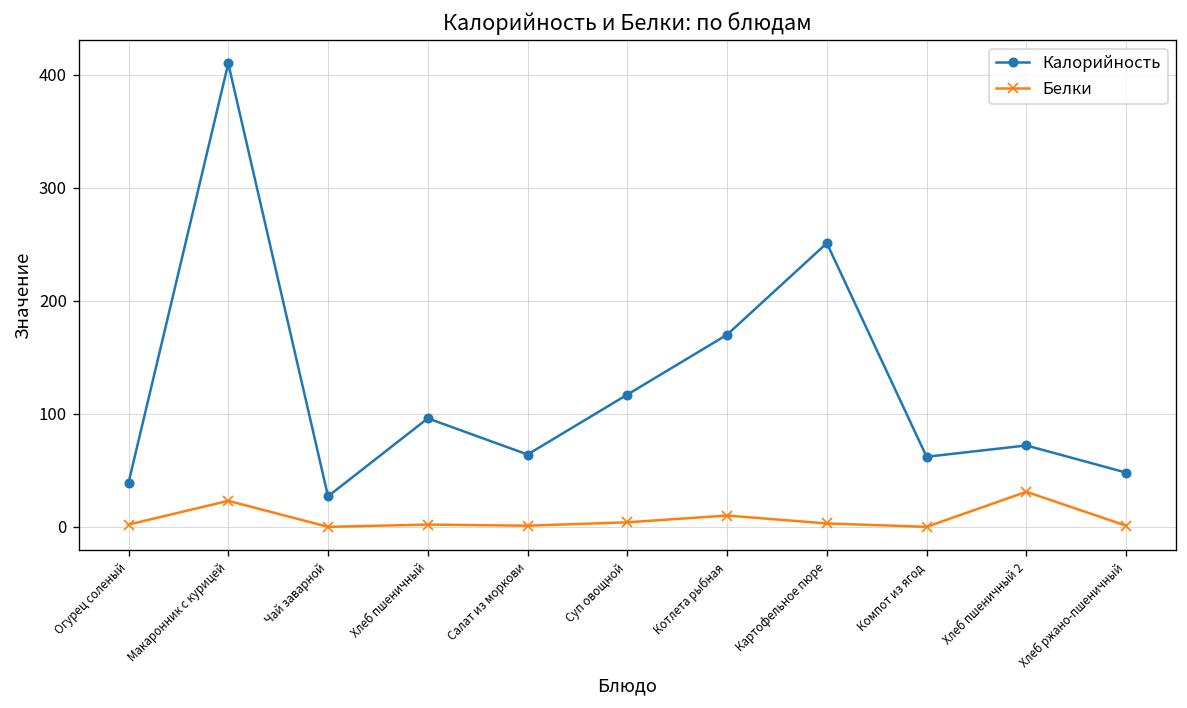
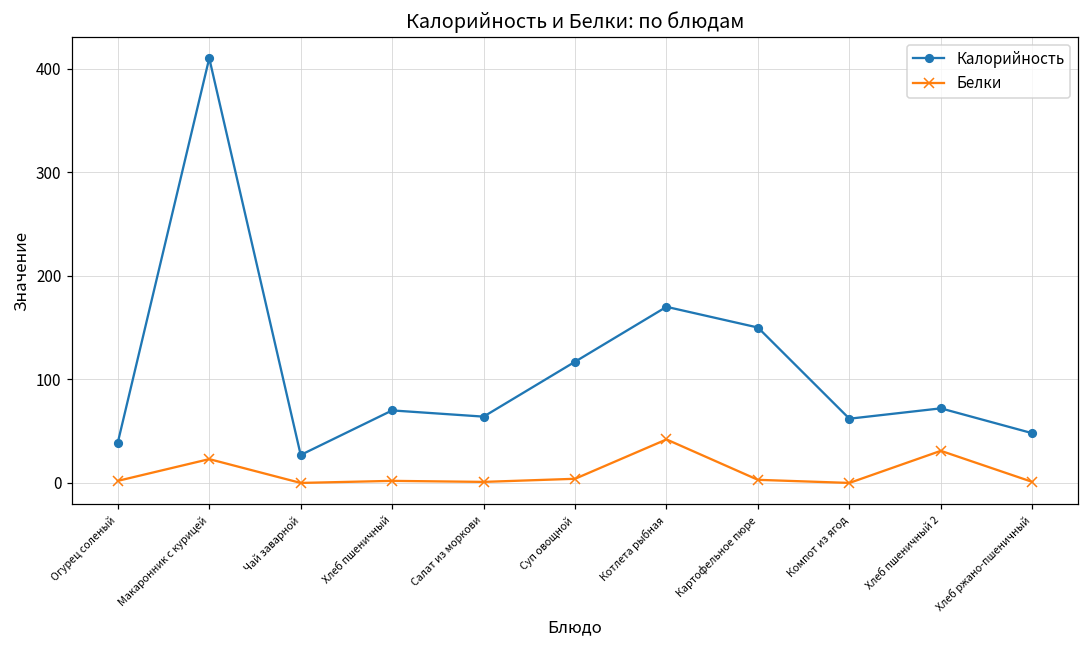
  {
    "Калорийность": {
      "Огурец соленый": 40,
      "Макаронник с курицей": 410,
      "Чай заварной": 30,
-     "Хлеб пшеничный": 100,
+     "Хлеб пшеничный": 70,
      "Салат из моркови": 60,
      "Суп овощной": 120,
      "Котлета рыбная": 170,
-     "Картофельное пюре": 250,
+     "Картофельное пюре": 150,
      "Компот из ягод": 60,
      "Хлеб пшеничный 2": 70,
      "Хлеб ржано-пшеничный": 50
    },
    "Белки": {
      "Огурец соленый": 0,
      "Макаронник с курицей": 20,
      "Чай заварной": 0,
      "Хлеб пшеничный": 0,
      "Салат из моркови": 0,
      "Суп овощной": 0,
-     "Котлета рыбная": 10,
+     "Котлета рыбная": 40,
      "Картофельное пюре": 0,
      "Компот из ягод": 0,
      "Хлеб пшеничный 2": 30,
      "Хлеб ржано-пшеничный": 0
    }
  }
